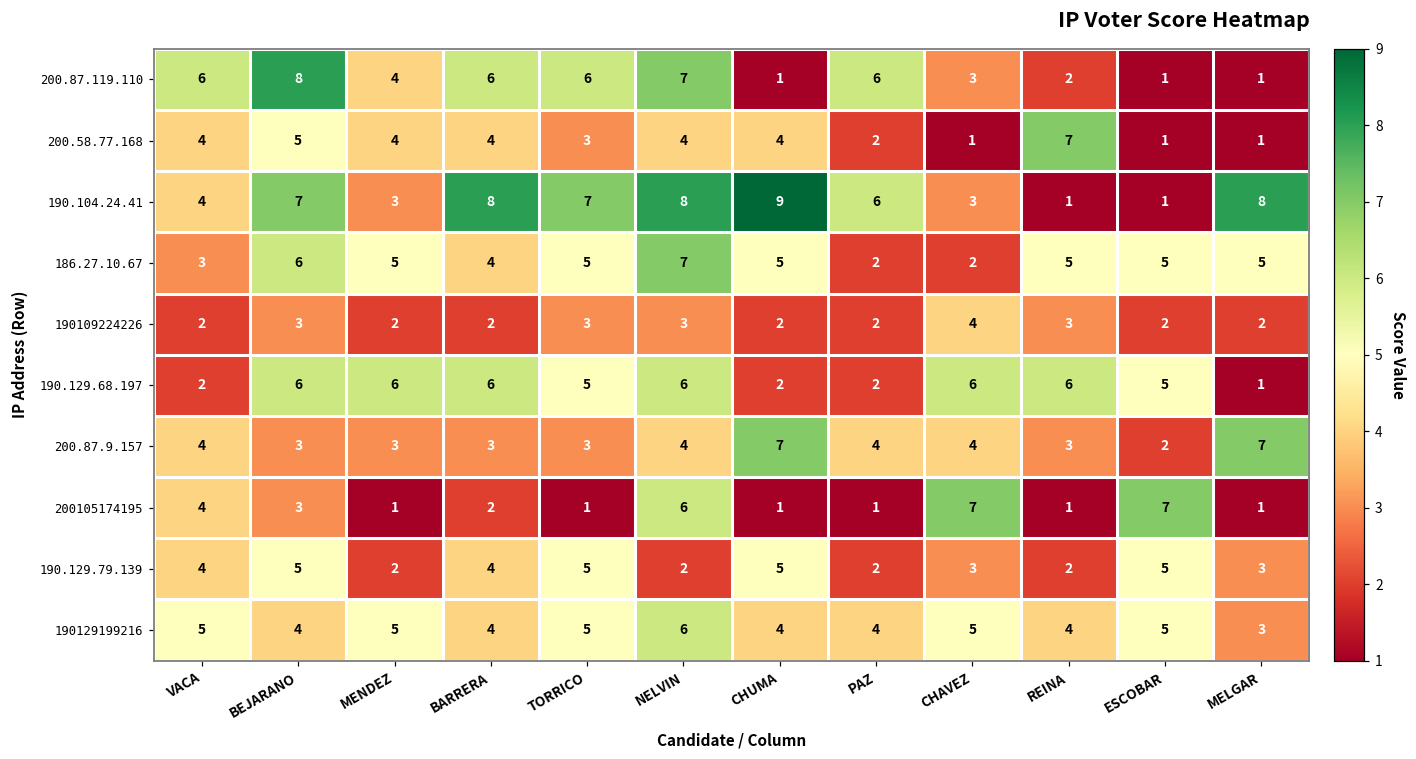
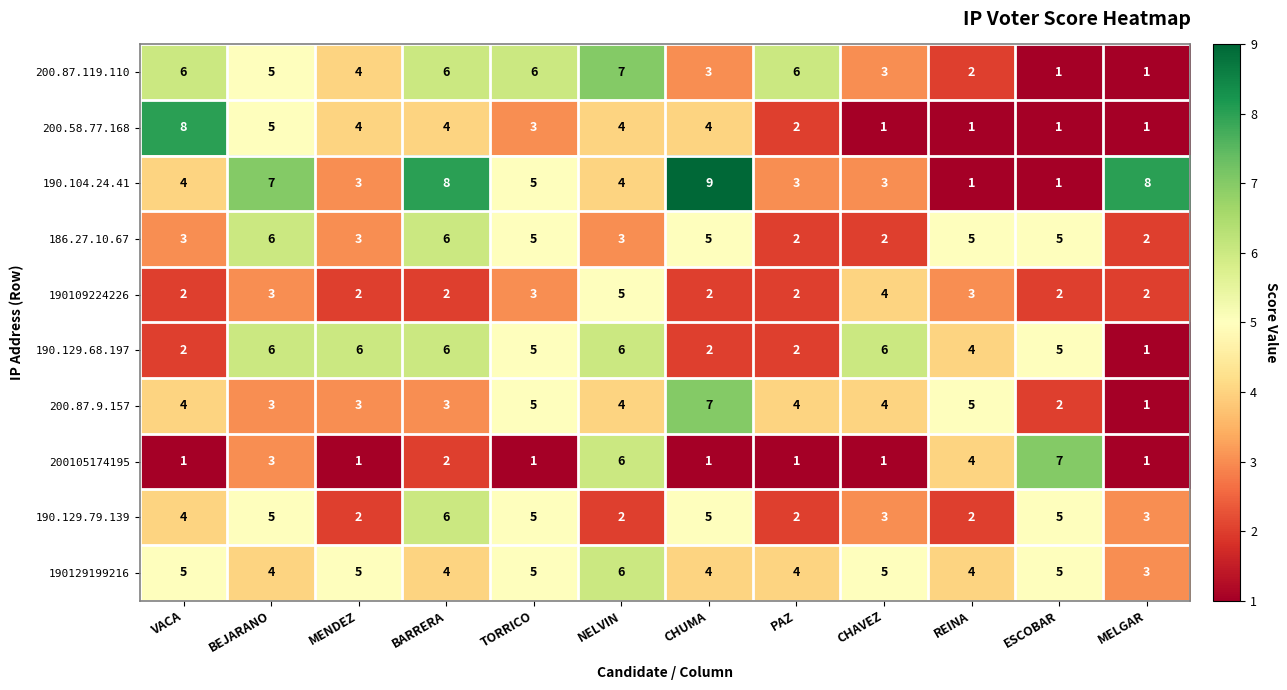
  {
    "200.87.119.110": {
      "VACA": 6,
-     "BEJARANO": 8,
+     "BEJARANO": 5,
      "MENDEZ": 4,
      "BARRERA": 6,
      "TORRICO": 6,
      "NELVIN": 7,
-     "CHUMA": 1,
+     "CHUMA": 3,
      "PAZ": 6,
      "CHAVEZ": 3,
      "REINA": 2,
      "ESCOBAR": 1,
      "MELGAR": 1
    },
    "200.58.77.168": {
-     "VACA": 4,
+     "VACA": 8,
      "BEJARANO": 5,
      "MENDEZ": 4,
      "BARRERA": 4,
      "TORRICO": 3,
      "NELVIN": 4,
      "CHUMA": 4,
      "PAZ": 2,
      "CHAVEZ": 1,
-     "REINA": 7,
+     "REINA": 1,
      "ESCOBAR": 1,
      "MELGAR": 1
    },
    "190.104.24.41": {
      "VACA": 4,
      "BEJARANO": 7,
      "MENDEZ": 3,
      "BARRERA": 8,
-     "TORRICO": 7,
-     "NELVIN": 8,
+     "TORRICO": 5,
+     "NELVIN": 4,
      "CHUMA": 9,
-     "PAZ": 6,
+     "PAZ": 3,
      "CHAVEZ": 3,
      "REINA": 1,
      "ESCOBAR": 1,
      "MELGAR": 8
    },
    "186.27.10.67": {
      "VACA": 3,
      "BEJARANO": 6,
-     "MENDEZ": 5,
-     "BARRERA": 4,
+     "MENDEZ": 3,
+     "BARRERA": 6,
      "TORRICO": 5,
-     "NELVIN": 7,
+     "NELVIN": 3,
      "CHUMA": 5,
      "PAZ": 2,
      "CHAVEZ": 2,
      "REINA": 5,
      "ESCOBAR": 5,
-     "MELGAR": 5
+     "MELGAR": 2
    },
    "190109224226": {
      "VACA": 2,
      "BEJARANO": 3,
      "MENDEZ": 2,
      "BARRERA": 2,
      "TORRICO": 3,
-     "NELVIN": 3,
+     "NELVIN": 5,
      "CHUMA": 2,
      "PAZ": 2,
      "CHAVEZ": 4,
      "REINA": 3,
      "ESCOBAR": 2,
      "MELGAR": 2
    },
    "190.129.68.197": {
      "VACA": 2,
      "BEJARANO": 6,
      "MENDEZ": 6,
      "BARRERA": 6,
      "TORRICO": 5,
      "NELVIN": 6,
      "CHUMA": 2,
      "PAZ": 2,
      "CHAVEZ": 6,
-     "REINA": 6,
+     "REINA": 4,
      "ESCOBAR": 5,
      "MELGAR": 1
    },
    "200.87.9.157": {
      "VACA": 4,
      "BEJARANO": 3,
      "MENDEZ": 3,
      "BARRERA": 3,
-     "TORRICO": 3,
+     "TORRICO": 5,
      "NELVIN": 4,
      "CHUMA": 7,
      "PAZ": 4,
      "CHAVEZ": 4,
-     "REINA": 3,
+     "REINA": 5,
      "ESCOBAR": 2,
-     "MELGAR": 7
+     "MELGAR": 1
    },
    "200105174195": {
-     "VACA": 4,
+     "VACA": 1,
      "BEJARANO": 3,
      "MENDEZ": 1,
      "BARRERA": 2,
      "TORRICO": 1,
      "NELVIN": 6,
      "CHUMA": 1,
      "PAZ": 1,
-     "CHAVEZ": 7,
-     "REINA": 1,
+     "CHAVEZ": 1,
+     "REINA": 4,
      "ESCOBAR": 7,
      "MELGAR": 1
    },
    "190.129.79.139": {
      "VACA": 4,
      "BEJARANO": 5,
      "MENDEZ": 2,
-     "BARRERA": 4,
+     "BARRERA": 6,
      "TORRICO": 5,
      "NELVIN": 2,
      "CHUMA": 5,
      "PAZ": 2,
      "CHAVEZ": 3,
      "REINA": 2,
      "ESCOBAR": 5,
      "MELGAR": 3
    },
    "190129199216": {
      "VACA": 5,
      "BEJARANO": 4,
      "MENDEZ": 5,
      "BARRERA": 4,
      "TORRICO": 5,
      "NELVIN": 6,
      "CHUMA": 4,
      "PAZ": 4,
      "CHAVEZ": 5,
      "REINA": 4,
      "ESCOBAR": 5,
      "MELGAR": 3
    }
  }
